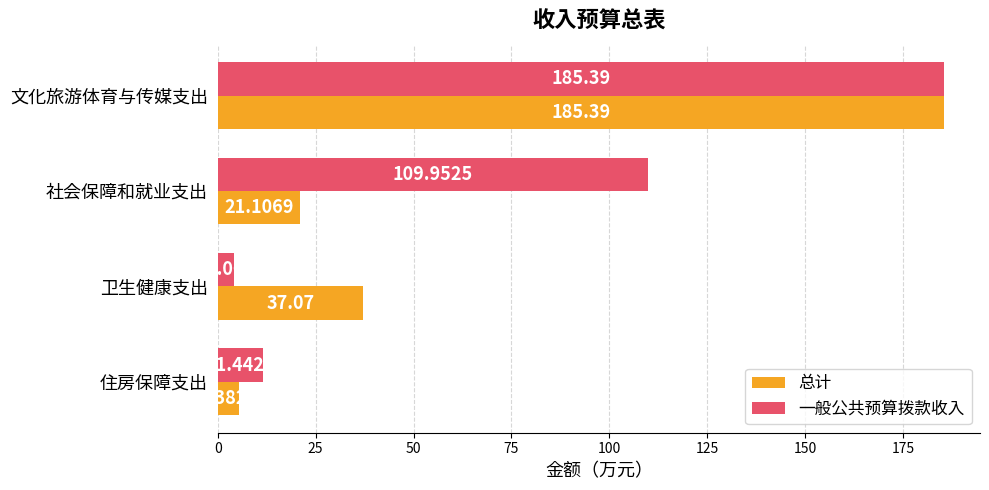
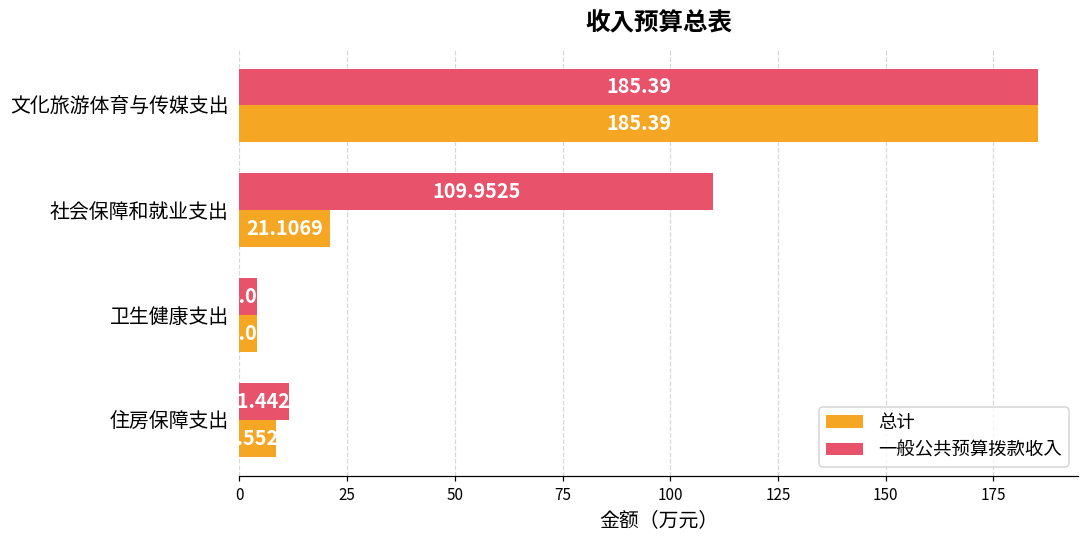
  {
    "总计": {
-     "卫生健康支出": 37,
-     "住房保障支出": 5
+     "卫生健康支出": 4,
+     "住房保障支出": 9
    },
    "一般公共预算拨款收入": {
      "文化旅游体育与传媒支出": 185.39,
      "社会保障和就业支出": 109.9525,
      "住房保障支出": 11.4422
    }
  }
